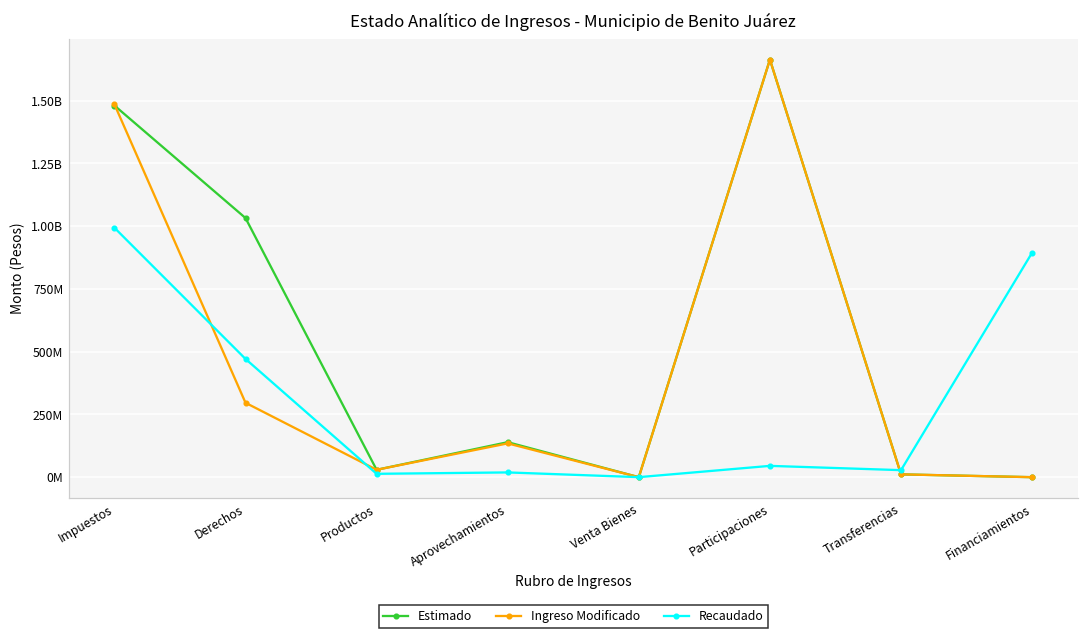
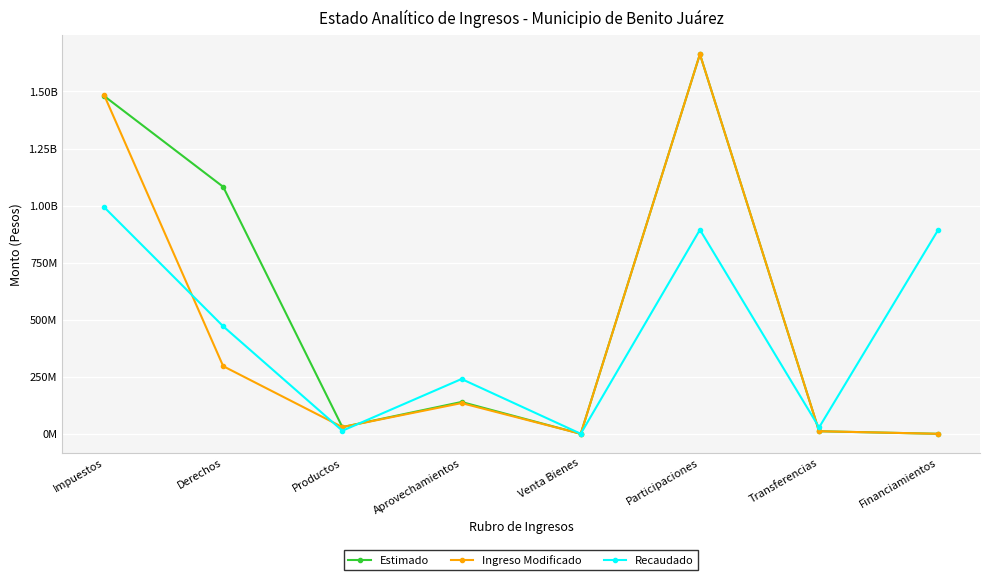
  {
    "Estimado": {
-     "Derechos": 1030000000
+     "Derechos": 1080000000
    },
    "Ingreso Modificado": {
      "Derechos": 300000000
    },
    "Recaudado": {
      "Impuestos": 990000000,
      "Derechos": 470000000,
      "Productos": 10000000,
-     "Aprovechamientos": 20000000,
-     "Participaciones": 50000000,
+     "Aprovechamientos": 240000000,
+     "Participaciones": 890000000,
      "Transferencias": 30000000,
      "Financiamientos": 890000000
    }
  }
